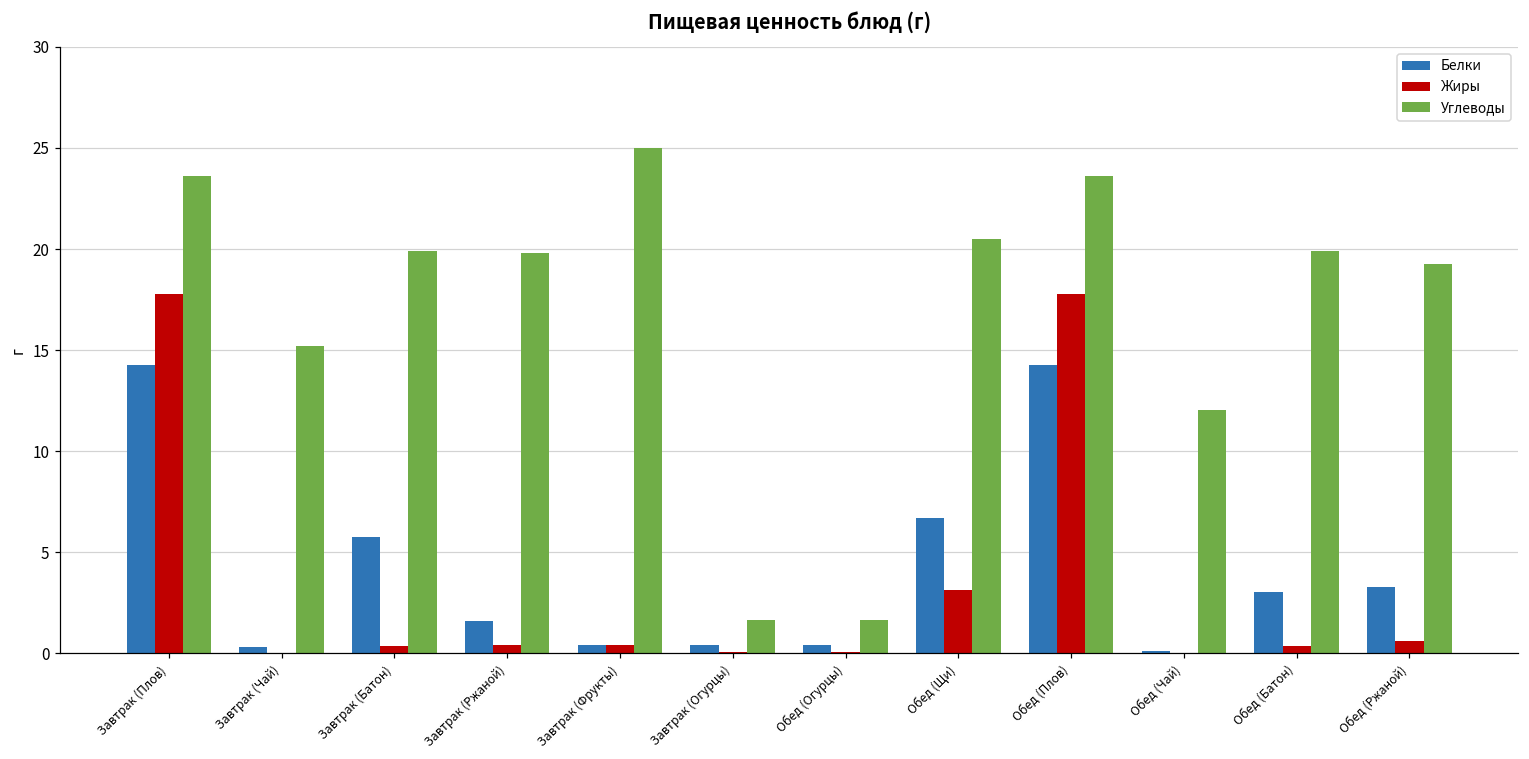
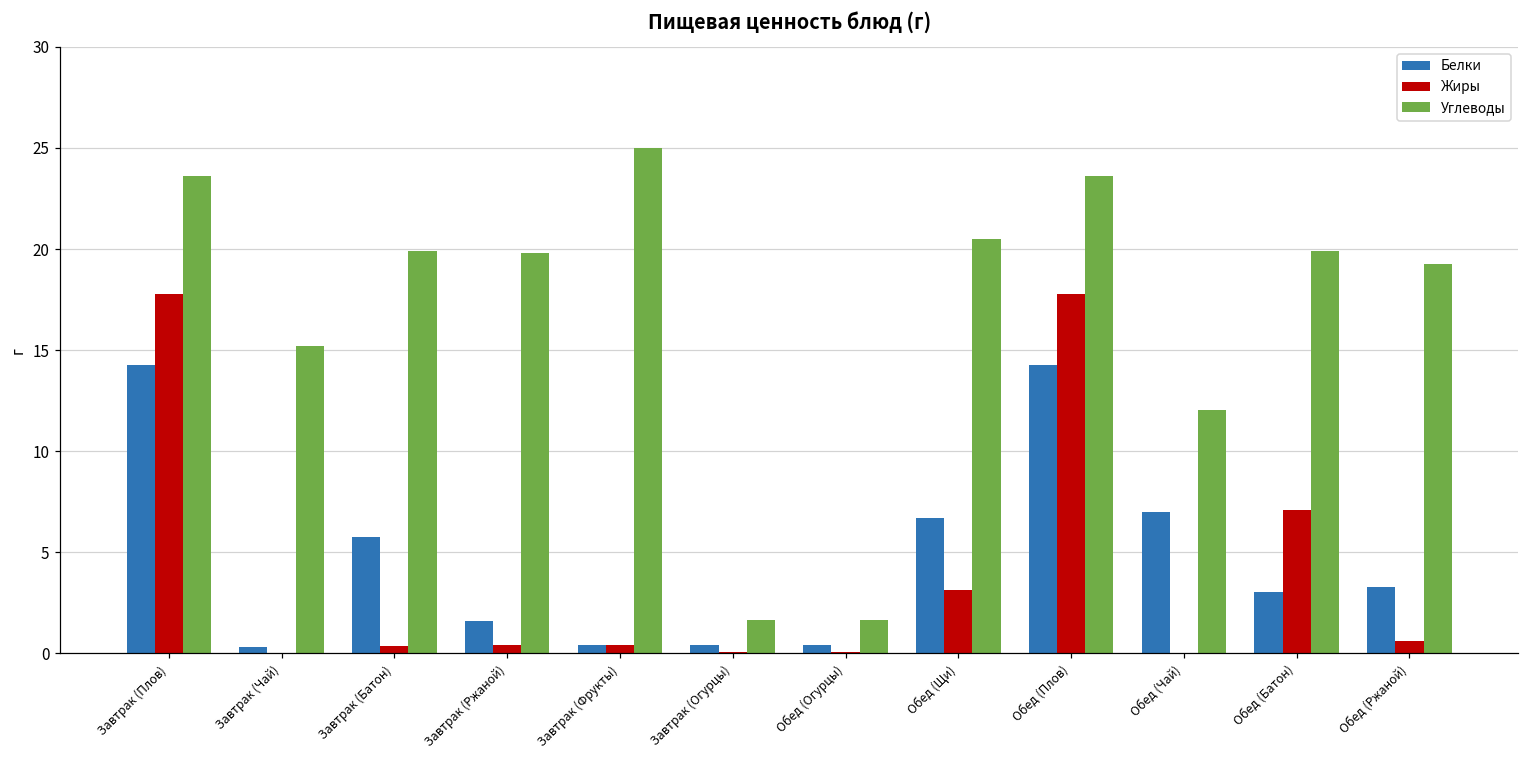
  {
    "Белки": {
      "Завтрак (Плов)": 14.3,
      "Завтрак (Чай)": 0.3,
      "Завтрак (Батон)": 5.8,
      "Завтрак (Ржаной)": 1.6,
      "Завтрак (Фрукты)": 0.4,
      "Завтрак (Огурцы)": 0.4,
      "Обед (Огурцы)": 0.4,
      "Обед (Щи)": 6.7,
      "Обед (Плов)": 14.3,
-     "Обед (Чай)": 0.1,
+     "Обед (Чай)": 7.0,
      "Обед (Батон)": 3.0,
      "Обед (Ржаной)": 3.3
    },
    "Жиры": {
      "Завтрак (Плов)": 17.8,
      "Завтрак (Чай)": 0.0,
      "Завтрак (Батон)": 0.4,
      "Завтрак (Ржаной)": 0.4,
      "Завтрак (Фрукты)": 0.4,
      "Обед (Щи)": 3.2,
      "Обед (Плов)": 17.8,
      "Обед (Чай)": 0.0,
-     "Обед (Батон)": 0.4,
+     "Обед (Батон)": 7.1,
      "Обед (Ржаной)": 0.6
    },
    "Углеводы": {
      "Завтрак (Плов)": 23.6,
      "Завтрак (Чай)": 15.2,
      "Завтрак (Батон)": 19.9,
      "Завтрак (Ржаной)": 19.8,
      "Завтрак (Фрукты)": 25.0,
      "Завтрак (Огурцы)": 1.7,
      "Обед (Огурцы)": 1.7,
      "Обед (Щи)": 20.5,
      "Обед (Плов)": 23.6,
      "Обед (Чай)": 12.0,
      "Обед (Батон)": 19.9,
      "Обед (Ржаной)": 19.3
    }
  }
